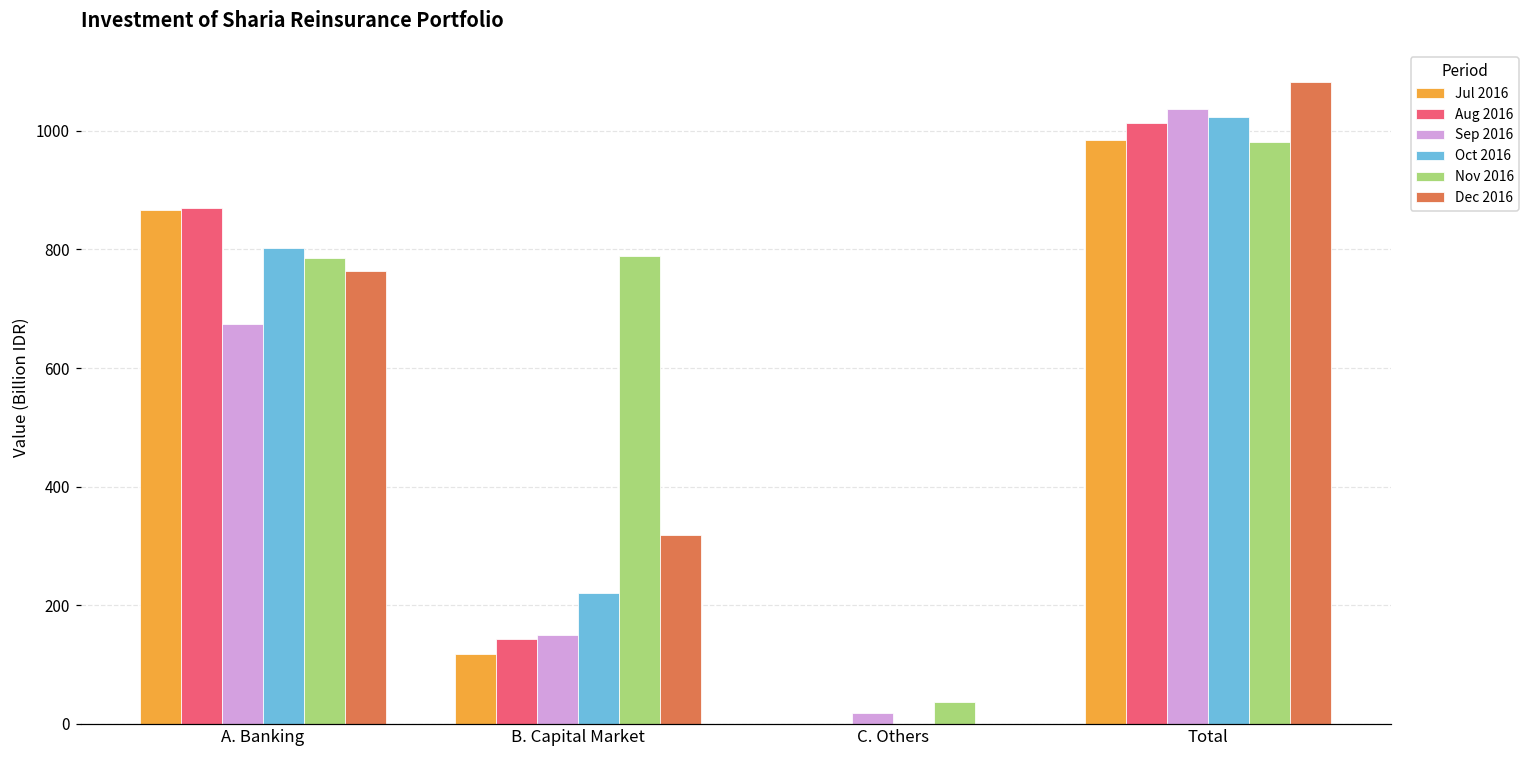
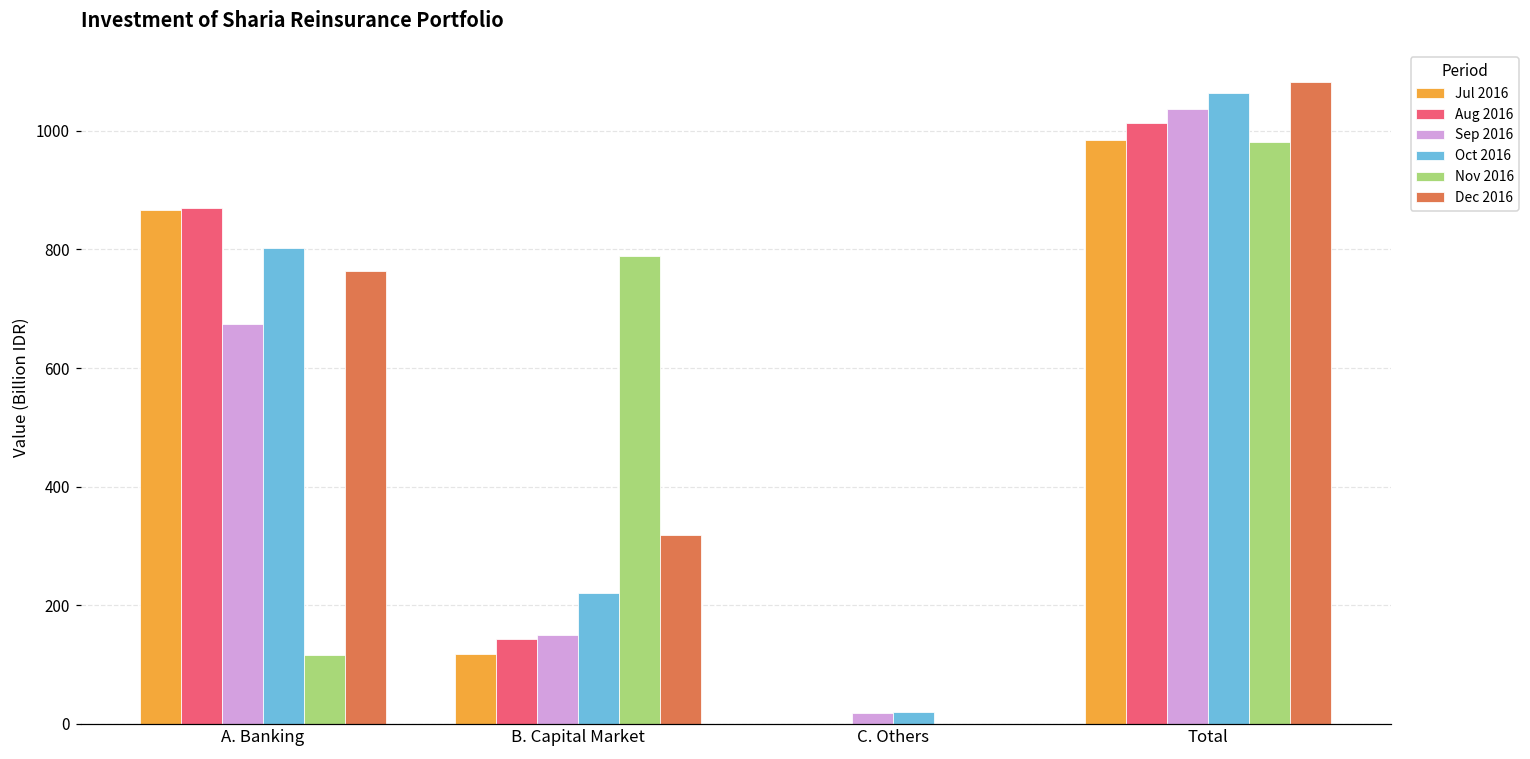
  {
    "Sep 2016": {
      "A. Banking": 670,
      "B. Capital Market": 150,
      "C. Others": 20,
      "Total": 1040
    },
    "Oct 2016": {
      "A. Banking": 800,
      "B. Capital Market": 220,
-     "C. Others": 0,
-     "Total": 1020
+     "C. Others": 20,
+     "Total": 1060
    },
    "Nov 2016": {
-     "A. Banking": 790,
+     "A. Banking": 120,
      "B. Capital Market": 790,
-     "C. Others": 40,
+     "C. Others": 0,
      "Total": 980
    }
  }
